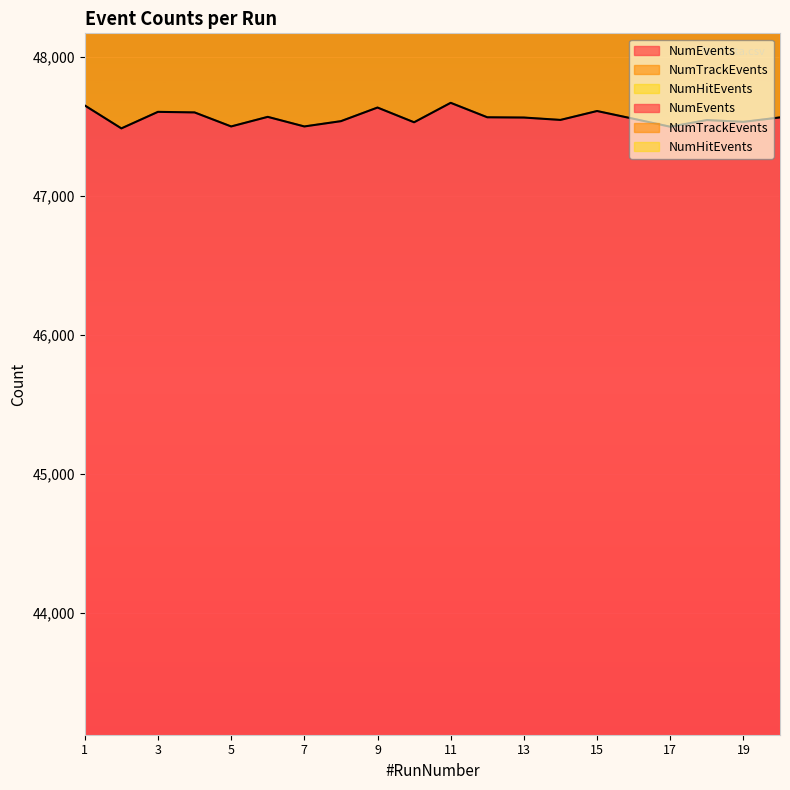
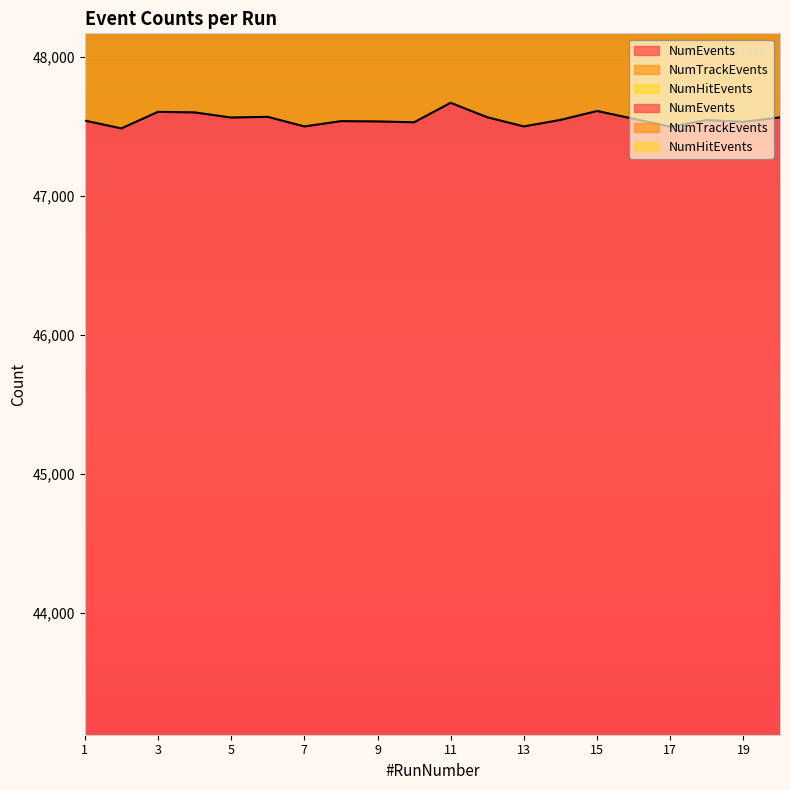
  {
    "NumEvents": {
-     "1": "47,650",
+     "1": "47,540",
      "3": "47,610",
-     "5": "47,500",
+     "5": "47,570",
      "7": "47,500",
-     "9": "47,640",
+     "9": "47,540",
      "11": "47,670",
-     "13": "47,570",
+     "13": "47,500",
      "15": "47,610"
    }
  }
